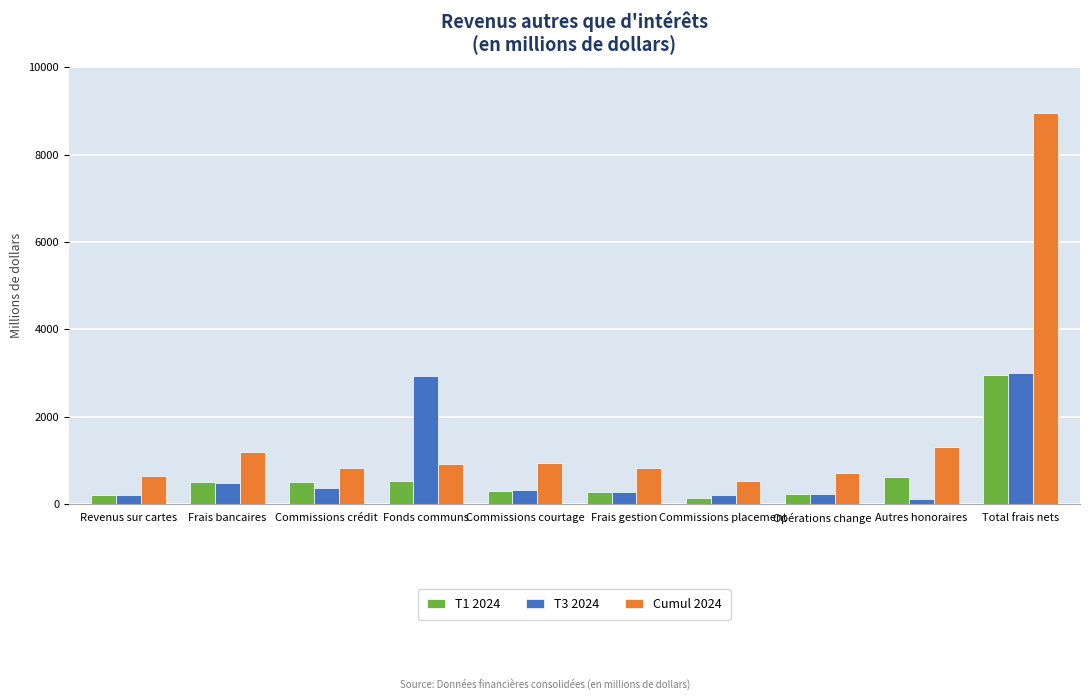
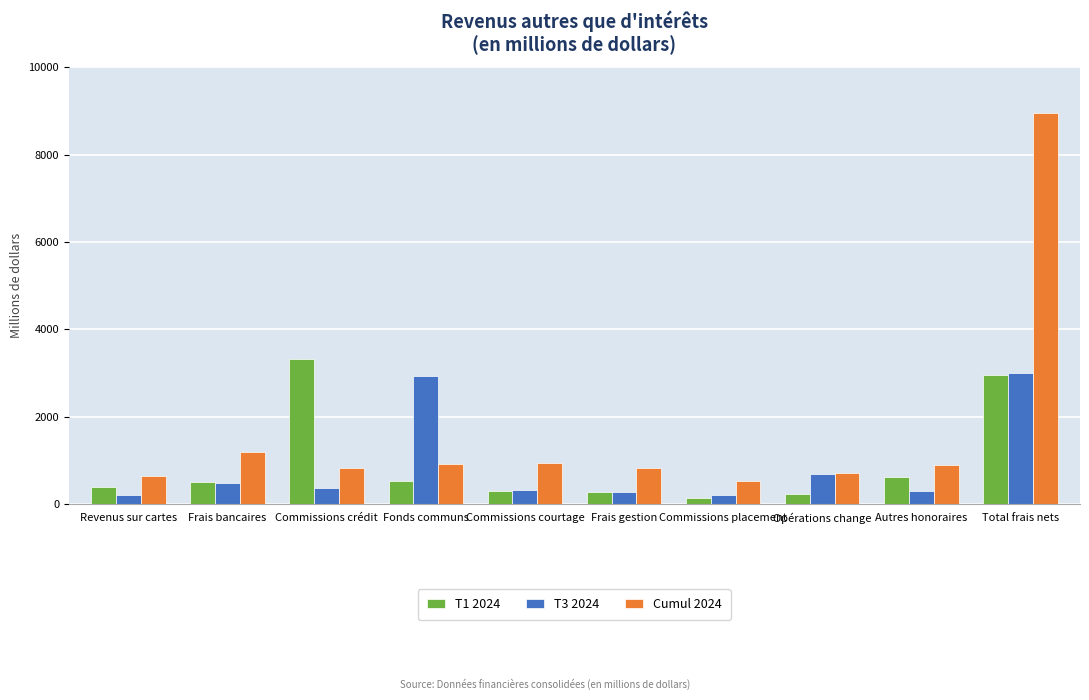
  {
    "T1 2024": {
-     "Revenus sur cartes": 200,
+     "Revenus sur cartes": 400,
      "Frais bancaires": 500,
-     "Commissions crédit": 500,
+     "Commissions crédit": 3300,
      "Fonds communs": 500,
      "Commissions courtage": 300,
      "Frais gestion": 300,
      "Commissions placement": 100,
      "Opérations change": 200,
      "Autres honoraires": 600,
      "Total frais nets": 3000
    },
    "T3 2024": {
      "Revenus sur cartes": 200,
      "Frais bancaires": 500,
      "Commissions crédit": 400,
      "Fonds communs": 2900,
      "Commissions courtage": 300,
      "Frais gestion": 300,
      "Commissions placement": 200,
-     "Opérations change": 200,
-     "Autres honoraires": 100,
+     "Opérations change": 700,
+     "Autres honoraires": 300,
      "Total frais nets": 3000
    },
    "Cumul 2024": {
      "Revenus sur cartes": 600,
      "Frais bancaires": 1200,
      "Commissions crédit": 800,
      "Fonds communs": 900,
      "Commissions courtage": 900,
      "Frais gestion": 800,
      "Commissions placement": 500,
      "Opérations change": 700,
-     "Autres honoraires": 1300,
+     "Autres honoraires": 900,
      "Total frais nets": 9000
    }
  }
